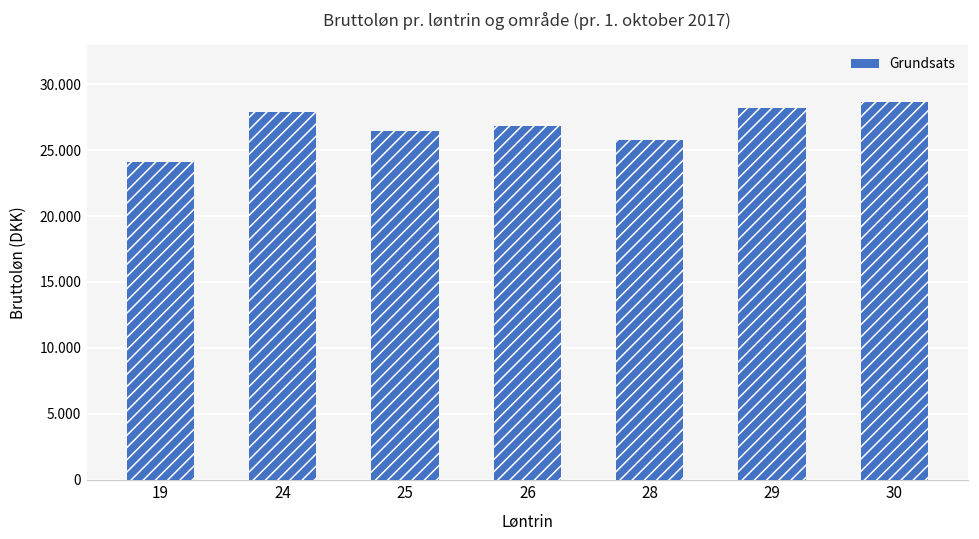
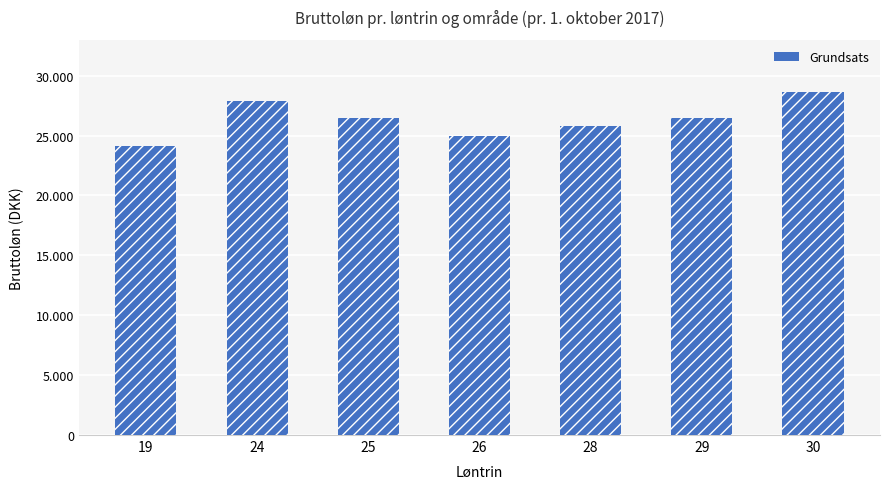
  {
    "19": 24.1,
    "24": 27.9,
    "25": 26.4,
-   "26": 26.9,
+   "26": 25.0,
    "28": 25.8,
-   "29": 28.2,
+   "29": 26.4,
    "30": 28.7
  }
